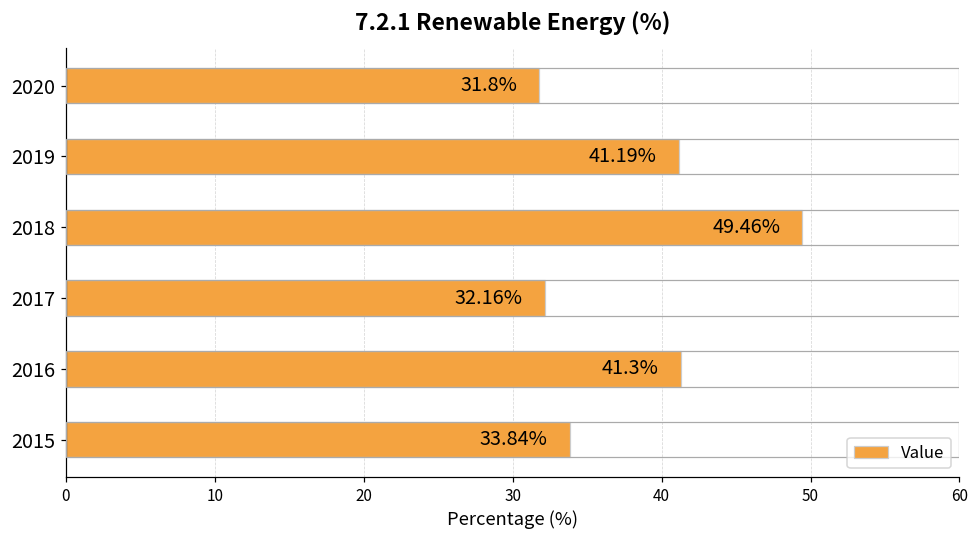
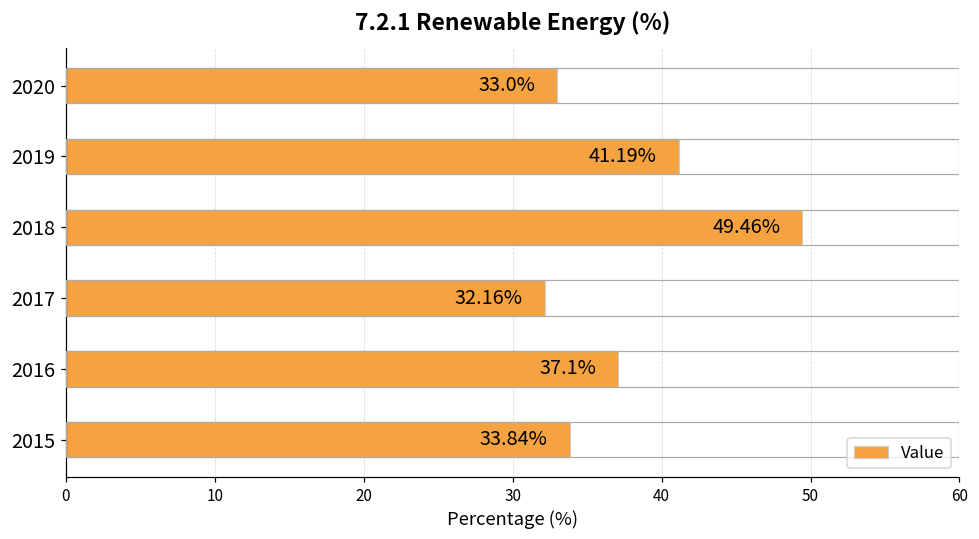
  {
-   "2020": "31.8%",
+   "2020": "33.0%",
    "2019": "41.19%",
    "2018": "49.46%",
    "2017": "32.16%",
-   "2016": "41.3%",
+   "2016": "37.1%",
    "2015": "33.84%"
  }
